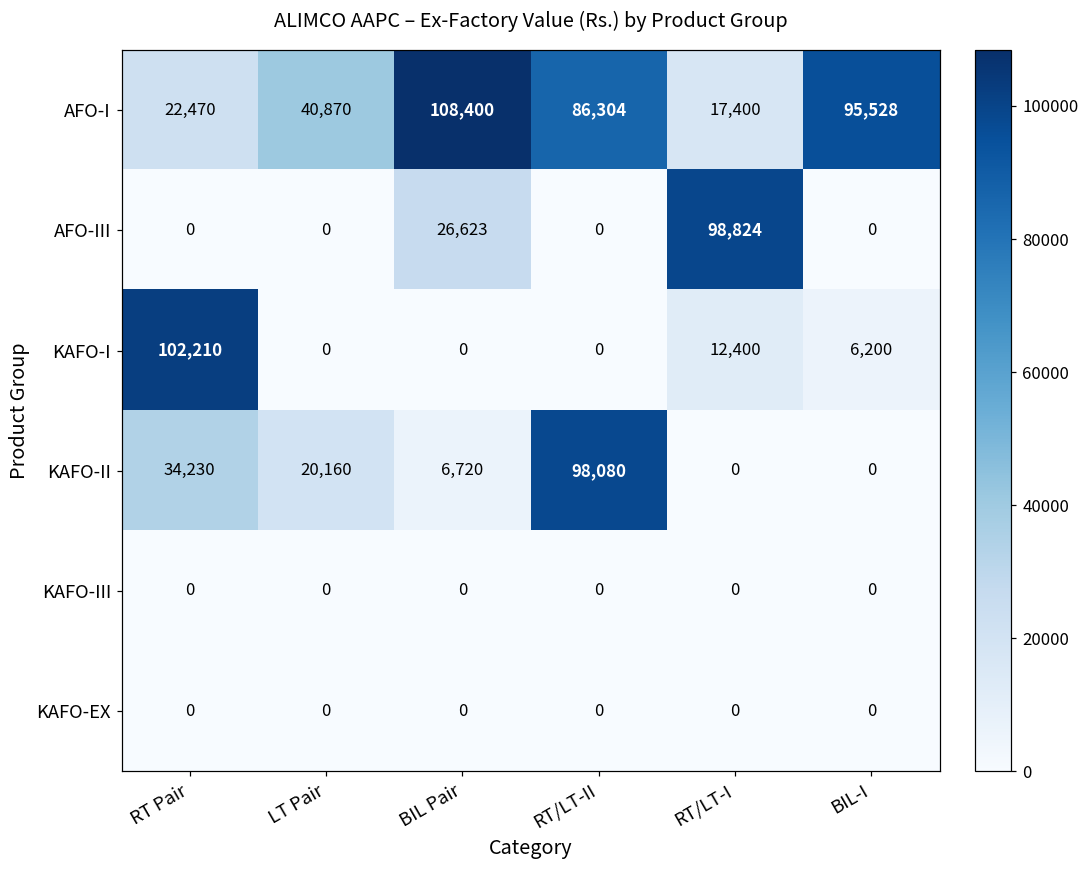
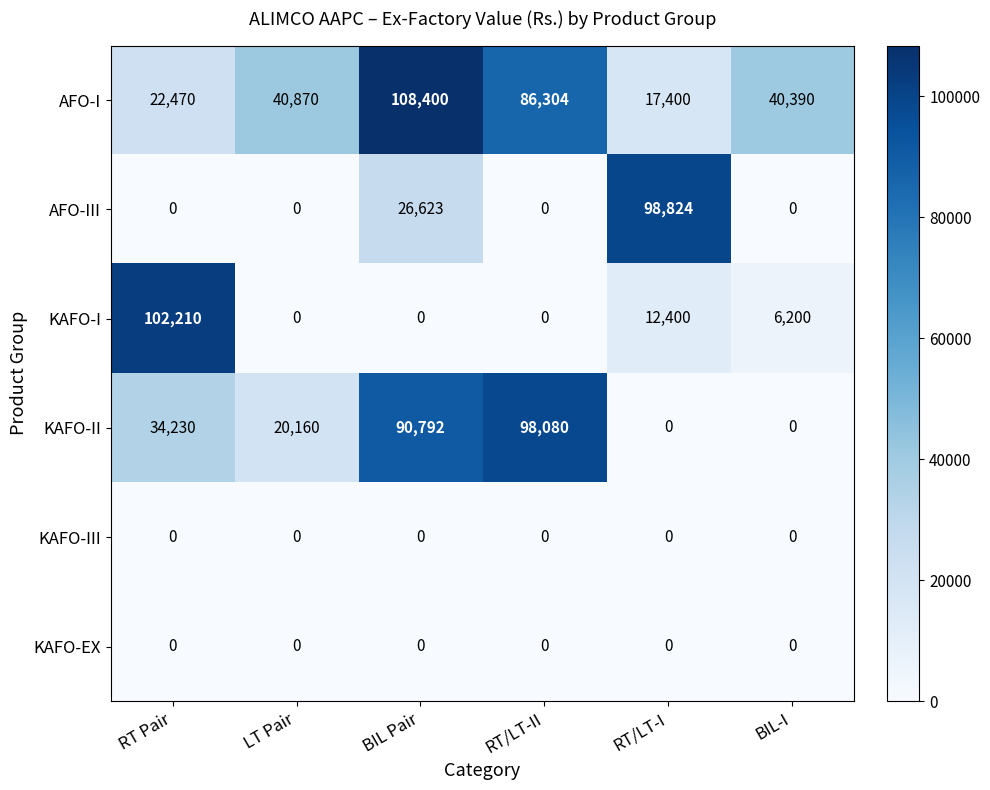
  {
    "AFO-I": {
      "RT Pair": "22,470",
      "LT Pair": "40,870",
      "BIL Pair": "108,400",
      "RT/LT-II": "86,304",
      "RT/LT-I": "17,400",
-     "BIL-I": "95,528"
+     "BIL-I": "40,390"
    },
    "AFO-III": {
      "RT Pair": "0",
      "LT Pair": "0",
      "BIL Pair": "26,623",
      "RT/LT-II": "0",
      "RT/LT-I": "98,824",
      "BIL-I": "0"
    },
    "KAFO-I": {
      "RT Pair": "102,210",
      "LT Pair": "0",
      "BIL Pair": "0",
      "RT/LT-II": "0",
      "RT/LT-I": "12,400",
      "BIL-I": "6,200"
    },
    "KAFO-II": {
      "RT Pair": "34,230",
      "LT Pair": "20,160",
-     "BIL Pair": "6,720",
+     "BIL Pair": "90,792",
      "RT/LT-II": "98,080",
      "RT/LT-I": "0",
      "BIL-I": "0"
    },
    "KAFO-III": {
      "RT Pair": "0",
      "LT Pair": "0",
      "BIL Pair": "0",
      "RT/LT-II": "0",
      "RT/LT-I": "0",
      "BIL-I": "0"
    },
    "KAFO-EX": {
      "RT Pair": "0",
      "LT Pair": "0",
      "BIL Pair": "0",
      "RT/LT-II": "0",
      "RT/LT-I": "0",
      "BIL-I": "0"
    }
  }
